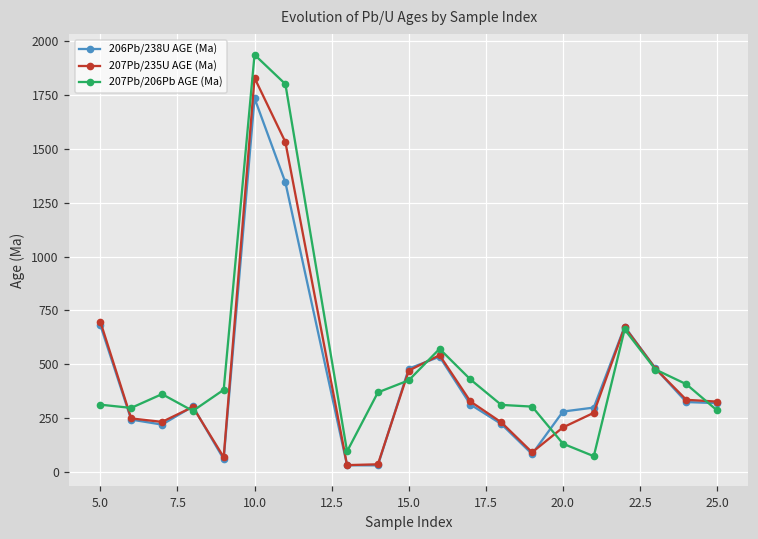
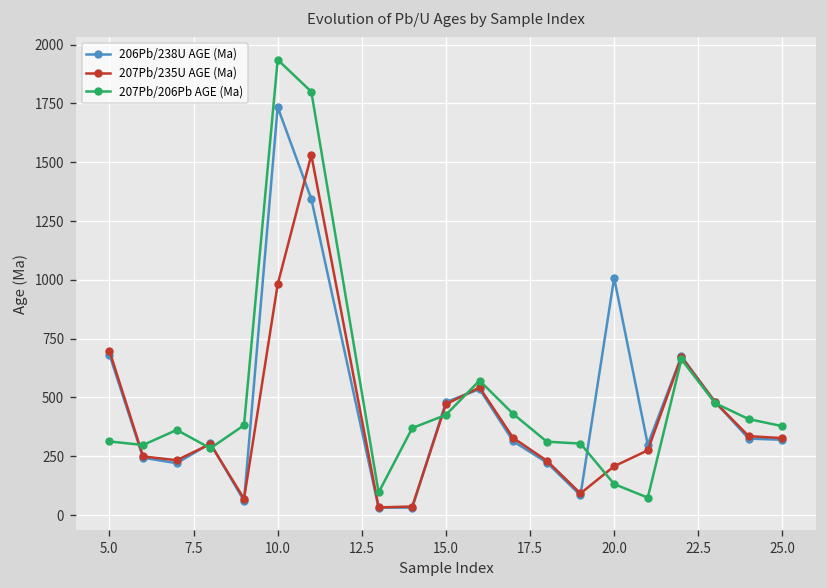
  {
    "206Pb/238U AGE (Ma)": {
      "5.0": 680,
      "10.0": 1730,
-     "20.0": 280
+     "20.0": 1010
    },
    "207Pb/235U AGE (Ma)": {
      "5.0": 700,
-     "10.0": 1830,
+     "10.0": 980,
      "20.0": 210
    },
    "207Pb/206Pb AGE (Ma)": {
      "5.0": 310,
      "10.0": 1940,
      "15.0": 430,
      "20.0": 130,
-     "25.0": 290
+     "25.0": 380
    }
  }
